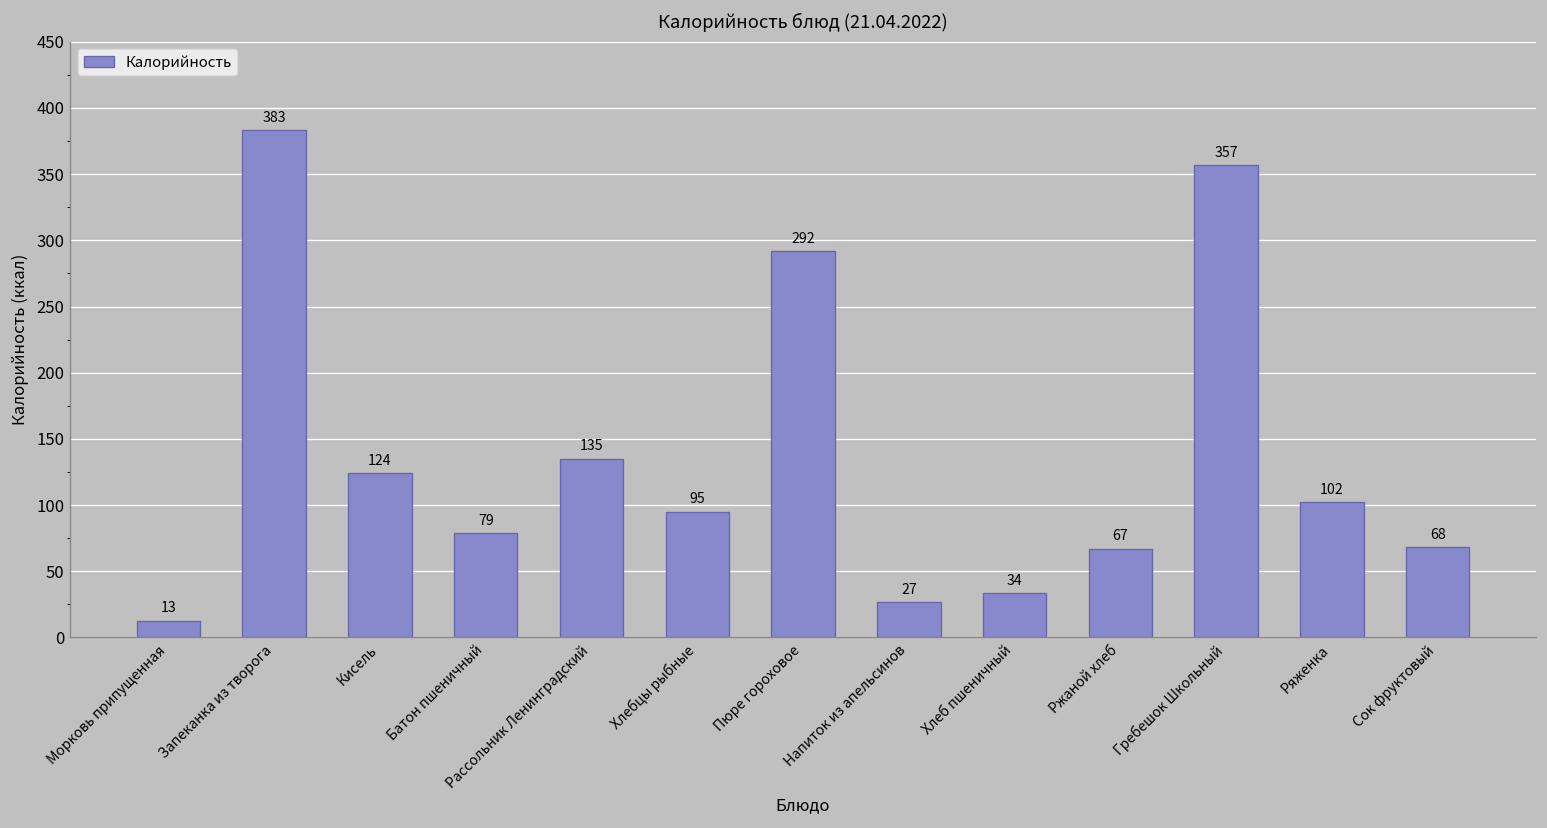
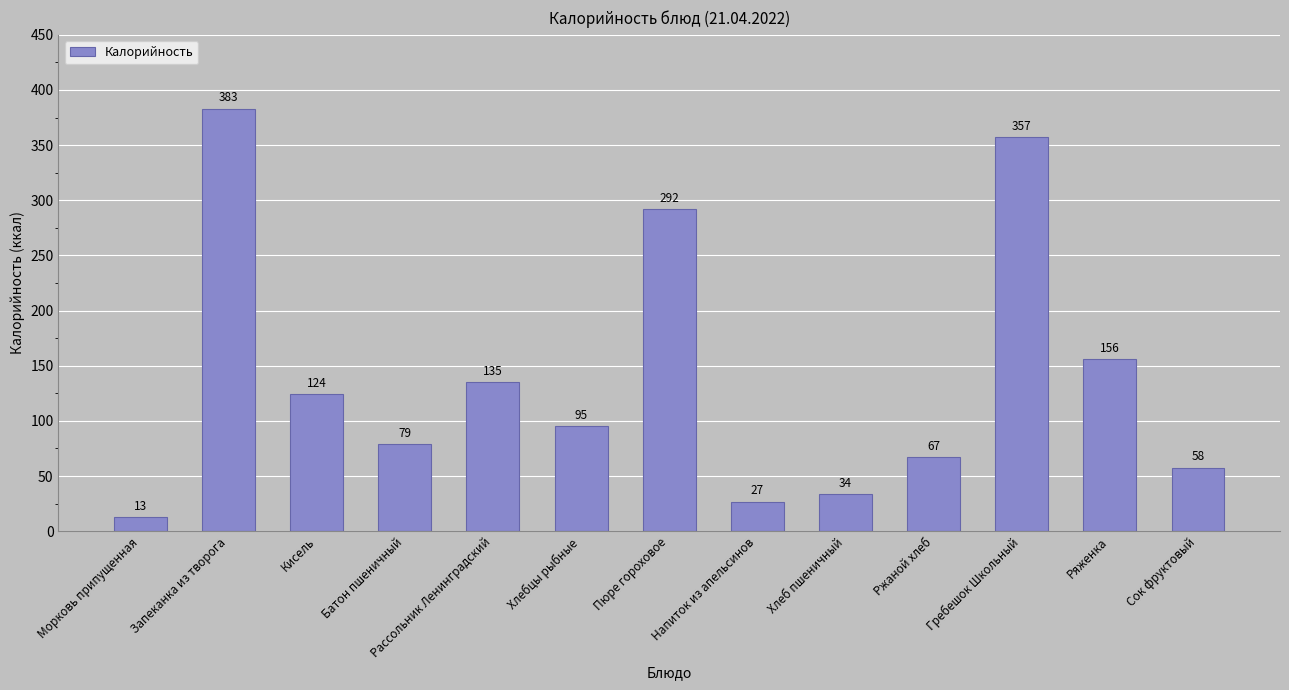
  {
    "Морковь припущенная": 13,
    "Запеканка из творога": 383,
    "Кисель": 124,
    "Батон пшеничный": 79,
    "Рассольник Ленинградский": 135,
    "Хлебцы рыбные": 95,
    "Пюре гороховое": 292,
    "Напиток из апельсинов": 27,
    "Хлеб пшеничный": 34,
    "Ржаной хлеб": 67,
    "Гребешок Школьный": 357,
-   "Ряженка": 102,
-   "Сок фруктовый": 68
+   "Ряженка": 156,
+   "Сок фруктовый": 58
  }
